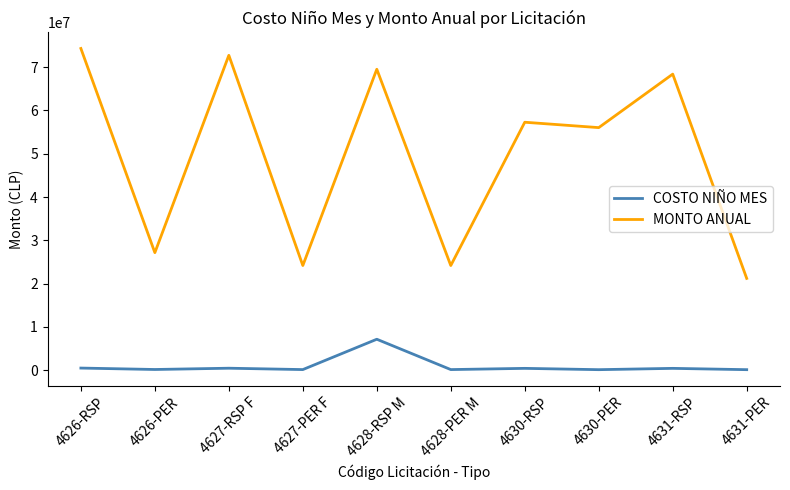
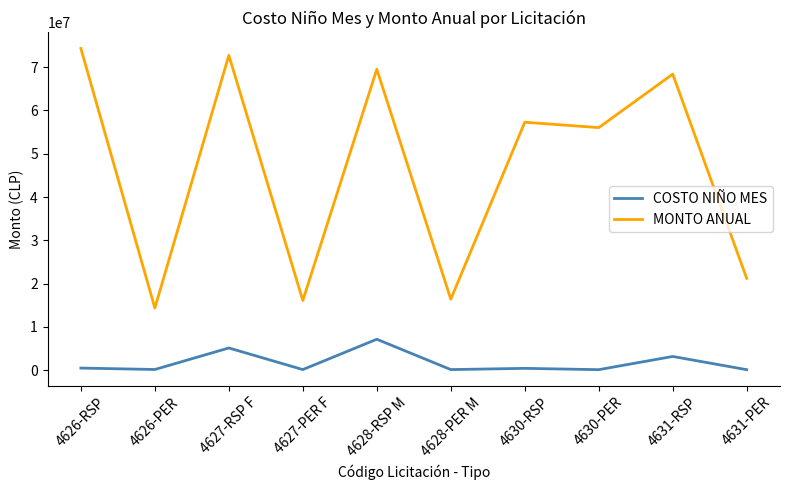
  {
    "COSTO NIÑO MES": {
      "4626-RSP": 1000000,
      "4626-PER": 0,
-     "4627-RSP F": 0,
+     "4627-RSP F": 5000000,
      "4627-PER F": 0,
      "4628-RSP M": 7000000,
      "4628-PER M": 0,
      "4630-RSP": 0,
      "4630-PER": 0,
-     "4631-RSP": 0,
+     "4631-RSP": 3000000,
      "4631-PER": 0
    },
    "MONTO ANUAL": {
      "4626-RSP": 74000000,
-     "4626-PER": 27000000,
+     "4626-PER": 14000000,
      "4627-RSP F": 73000000,
-     "4627-PER F": 24000000,
+     "4627-PER F": 16000000,
      "4628-RSP M": 69000000,
-     "4628-PER M": 24000000,
+     "4628-PER M": 16000000,
      "4630-RSP": 57000000,
      "4630-PER": 56000000,
      "4631-RSP": 68000000,
      "4631-PER": 21000000
    }
  }
